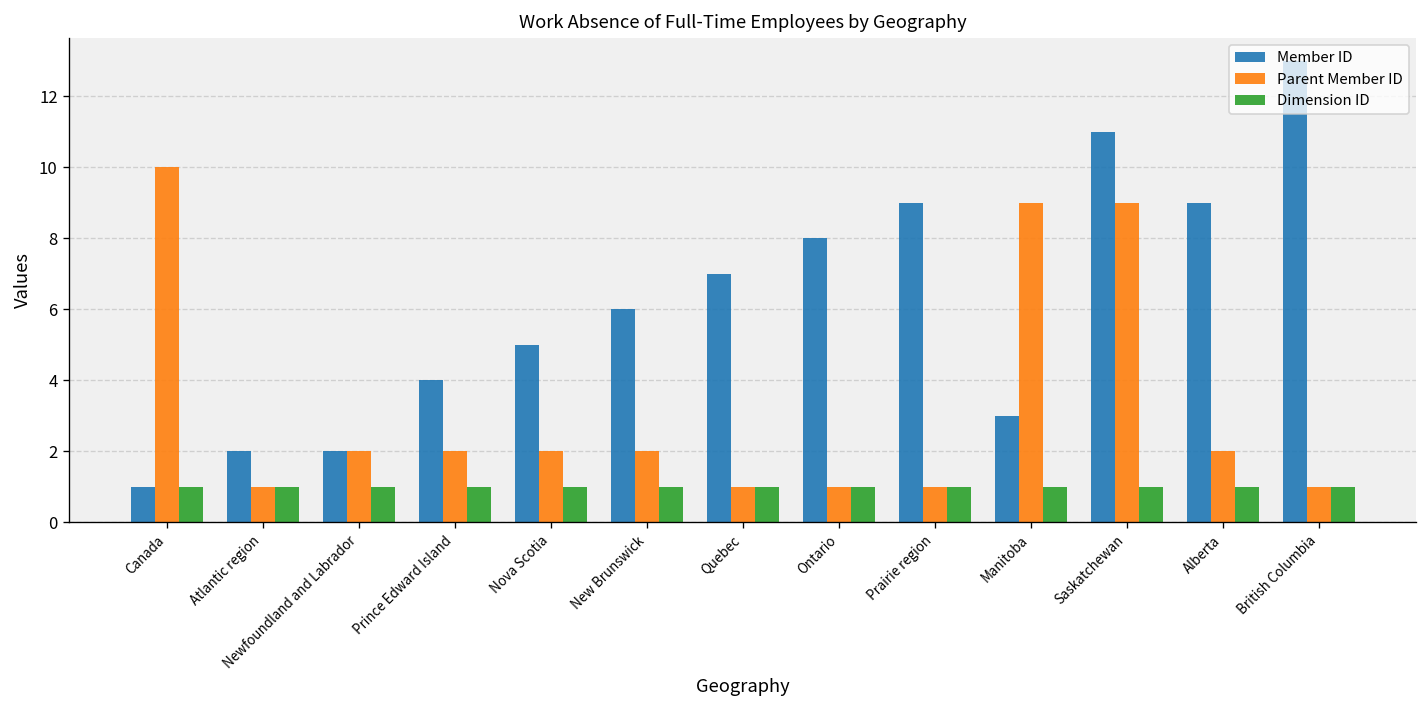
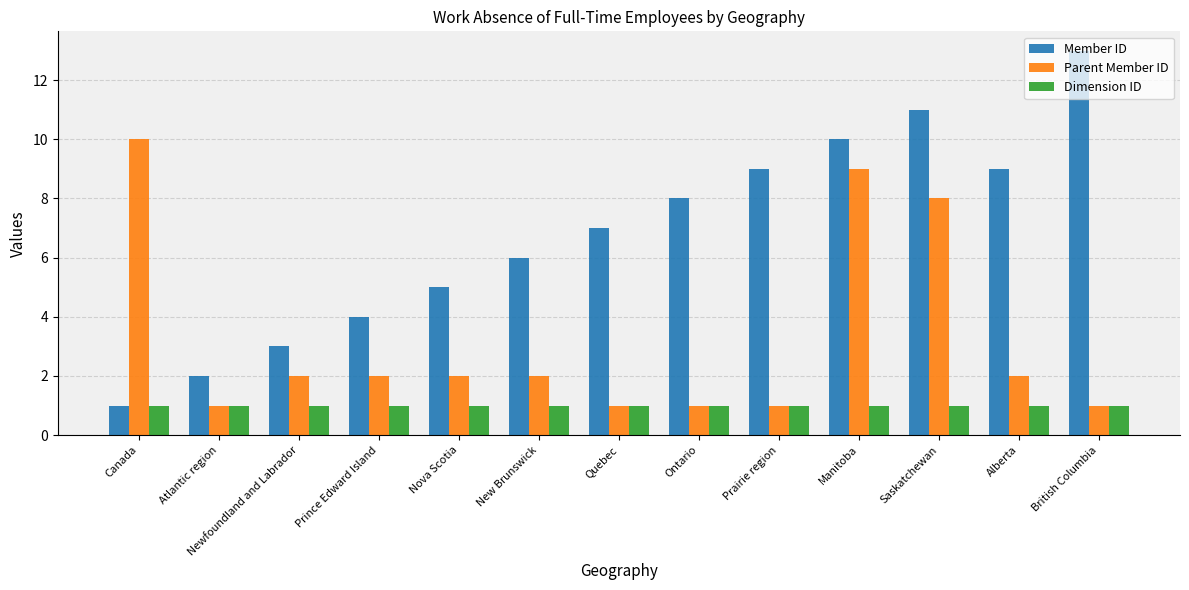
  {
    "Member ID": {
      "Canada": 1,
      "Atlantic region": 2,
-     "Newfoundland and Labrador": 2,
+     "Newfoundland and Labrador": 3,
      "Prince Edward Island": 4,
      "Nova Scotia": 5,
      "New Brunswick": 6,
      "Quebec": 7,
      "Ontario": 8,
      "Prairie region": 9,
-     "Manitoba": 3,
+     "Manitoba": 10,
      "Saskatchewan": 11,
      "Alberta": 9
    },
    "Parent Member ID": {
      "Canada": 10,
      "Atlantic region": 1,
      "Newfoundland and Labrador": 2,
      "Prince Edward Island": 2,
      "Nova Scotia": 2,
      "New Brunswick": 2,
      "Quebec": 1,
      "Ontario": 1,
      "Prairie region": 1,
      "Manitoba": 9,
-     "Saskatchewan": 9,
+     "Saskatchewan": 8,
      "Alberta": 2,
      "British Columbia": 1
    },
    "Dimension ID": {
      "Canada": 1,
      "Atlantic region": 1,
      "Newfoundland and Labrador": 1,
      "Prince Edward Island": 1,
      "Nova Scotia": 1,
      "New Brunswick": 1,
      "Quebec": 1,
      "Ontario": 1,
      "Prairie region": 1,
      "Manitoba": 1,
      "Saskatchewan": 1,
      "Alberta": 1,
      "British Columbia": 1
    }
  }
